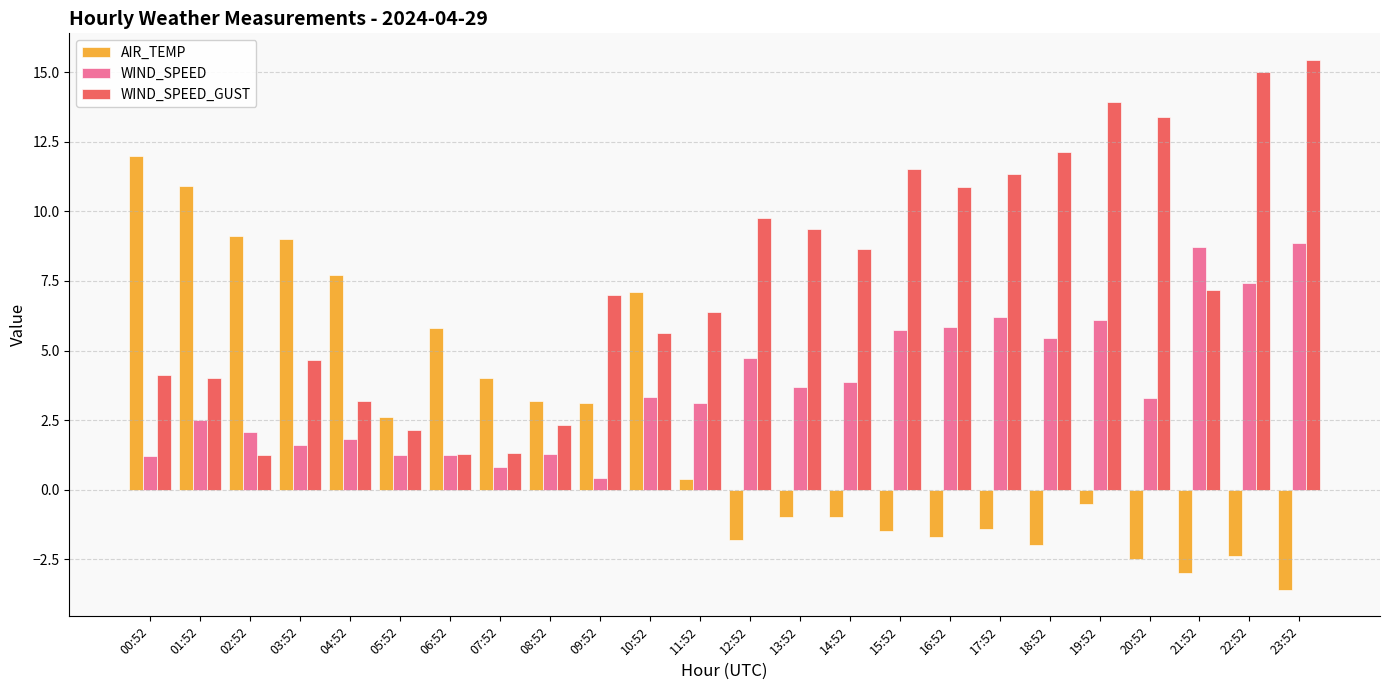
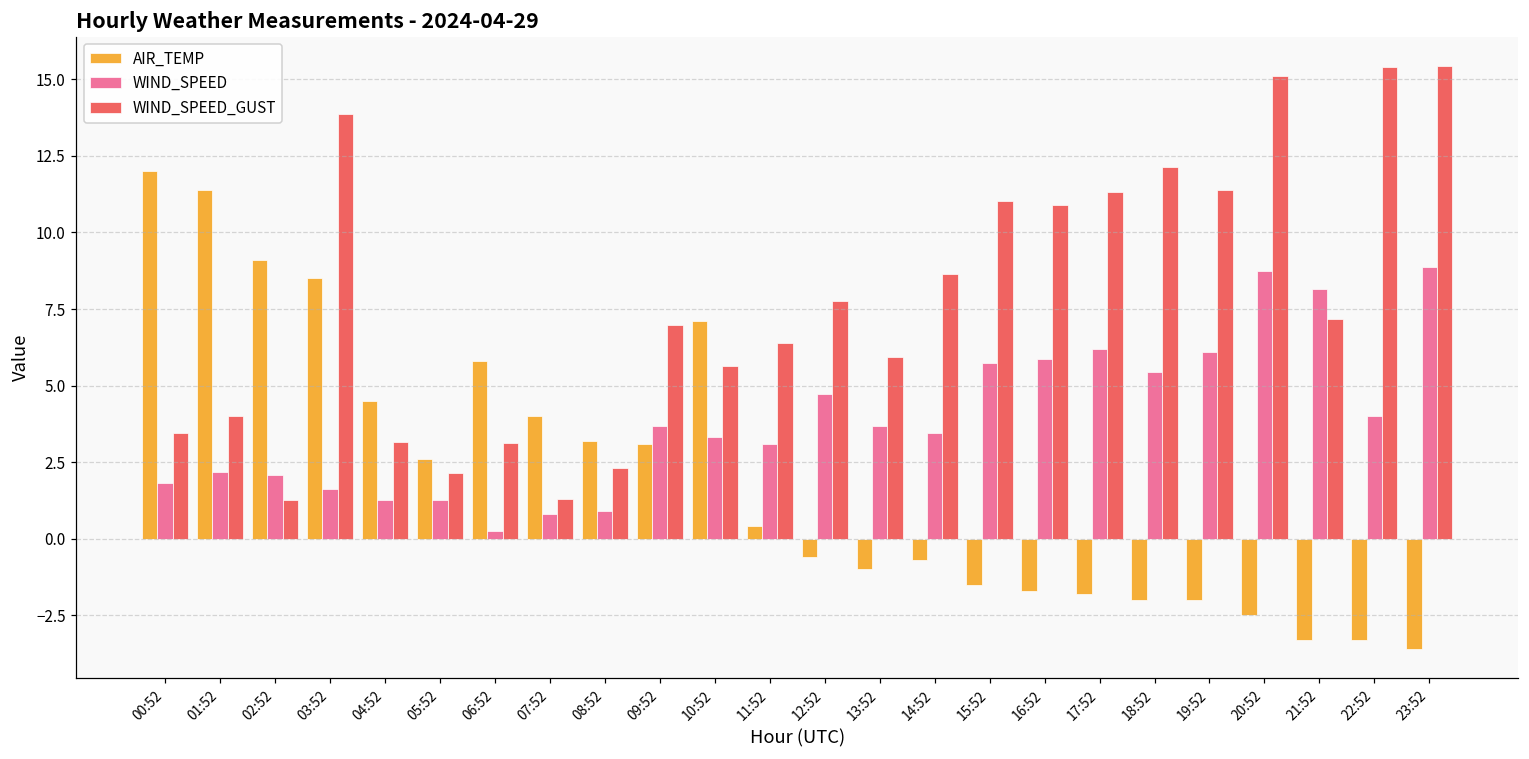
  {
    "AIR_TEMP": {
      "00:52": 12.0,
-     "01:52": 10.9,
+     "01:52": 11.4,
      "02:52": 9.1,
-     "03:52": 9.0,
-     "04:52": 7.7,
+     "03:52": 8.5,
+     "04:52": 4.5,
      "05:52": 2.6,
      "06:52": 5.8,
      "07:52": 4.0,
      "08:52": 3.2,
      "09:52": 3.1,
      "10:52": 7.1,
      "11:52": 0.4,
-     "12:52": -1.8,
+     "12:52": -0.6,
      "13:52": -1.0,
-     "14:52": -1.0,
+     "14:52": -0.7,
      "15:52": -1.5,
      "16:52": -1.7,
-     "17:52": -1.4,
+     "17:52": -1.8,
      "18:52": -2.0,
-     "19:52": -0.5,
+     "19:52": -2.0,
      "20:52": -2.5,
-     "21:52": -3.0,
-     "22:52": -2.4,
+     "21:52": -3.3,
+     "22:52": -3.3,
      "23:52": -3.6
    },
    "WIND_SPEED": {
-     "00:52": 1.2,
-     "01:52": 2.5,
+     "00:52": 1.8,
+     "01:52": 2.2,
      "02:52": 2.1,
      "03:52": 1.6,
-     "04:52": 1.8,
+     "04:52": 1.2,
      "05:52": 1.3,
-     "06:52": 1.2,
+     "06:52": 0.3,
      "07:52": 0.8,
-     "08:52": 1.3,
-     "09:52": 0.4,
+     "08:52": 0.9,
+     "09:52": 3.7,
      "10:52": 3.3,
      "11:52": 3.1,
      "12:52": 4.7,
      "13:52": 3.7,
-     "14:52": 3.9,
+     "14:52": 3.5,
      "15:52": 5.8,
      "16:52": 5.9,
      "17:52": 6.2,
      "18:52": 5.4,
      "19:52": 6.1,
-     "20:52": 3.3,
-     "21:52": 8.7,
-     "22:52": 7.4,
+     "20:52": 8.8,
+     "21:52": 8.2,
+     "22:52": 4.0,
      "23:52": 8.9
    },
    "WIND_SPEED_GUST": {
-     "00:52": 4.1,
+     "00:52": 3.5,
      "01:52": 4.0,
      "02:52": 1.3,
-     "03:52": 4.7,
+     "03:52": 13.9,
      "04:52": 3.2,
      "05:52": 2.1,
-     "06:52": 1.3,
+     "06:52": 3.1,
      "07:52": 1.3,
      "08:52": 2.3,
      "09:52": 7.0,
      "10:52": 5.6,
      "11:52": 6.4,
-     "12:52": 9.8,
-     "13:52": 9.4,
+     "12:52": 7.8,
+     "13:52": 5.9,
      "14:52": 8.6,
-     "15:52": 11.5,
+     "15:52": 11.0,
      "16:52": 10.9,
      "17:52": 11.3,
      "18:52": 12.1,
-     "19:52": 13.9,
-     "20:52": 13.4,
+     "19:52": 11.4,
+     "20:52": 15.1,
      "21:52": 7.2,
-     "22:52": 15.0,
+     "22:52": 15.4,
      "23:52": 15.4
    }
  }
